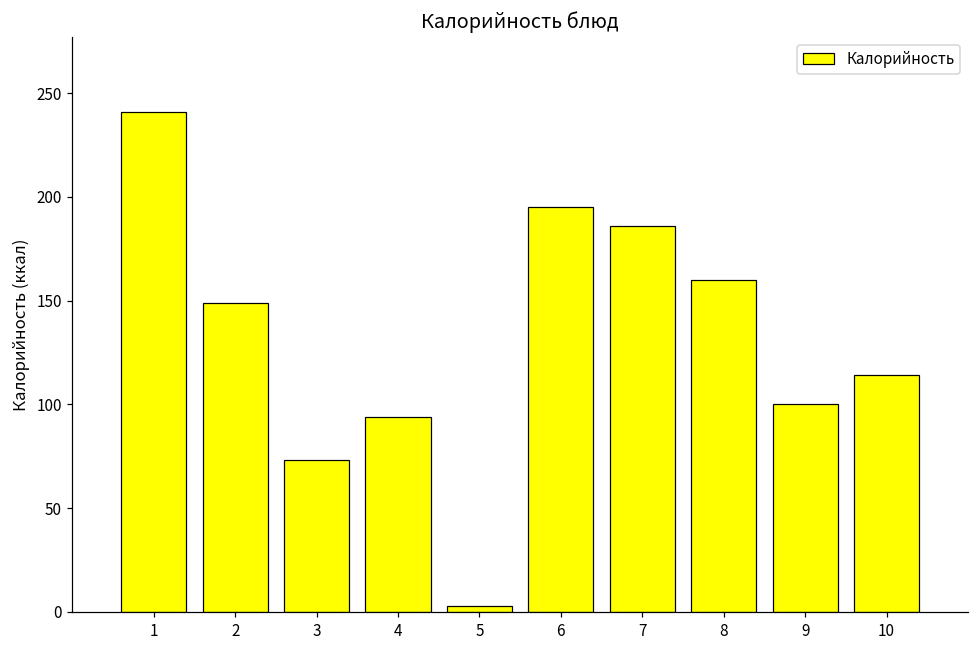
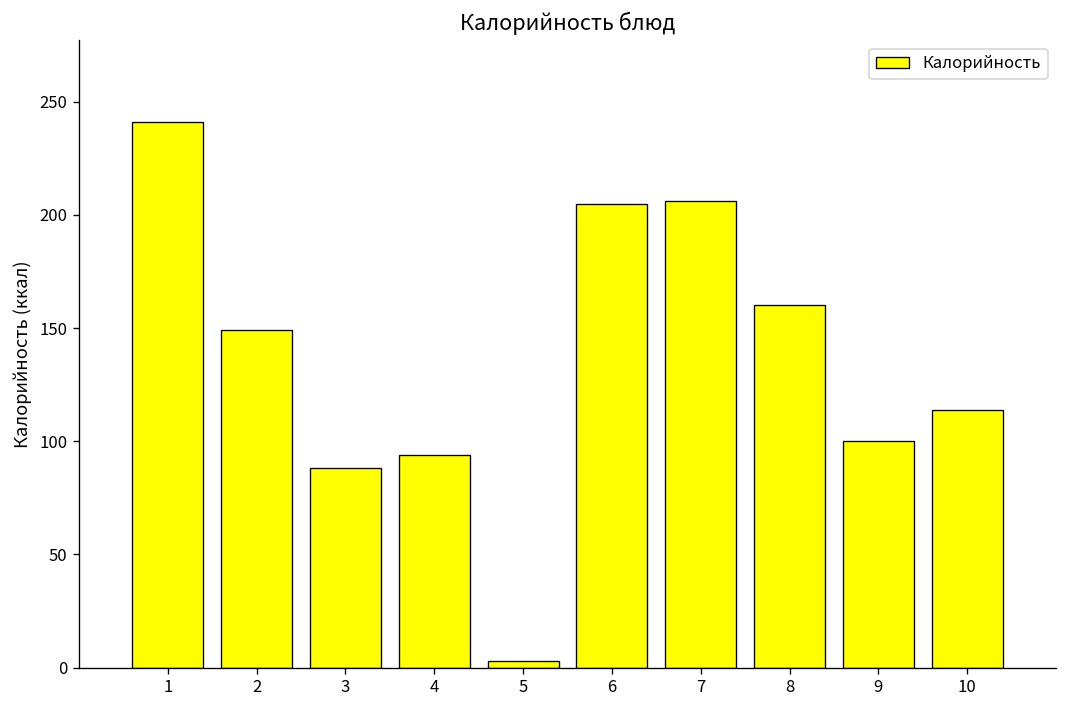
  {
    "1": 241,
    "2": 149,
-   "3": 73,
+   "3": 88,
    "4": 94,
    "5": 3,
-   "6": 195,
-   "7": 186,
+   "6": 205,
+   "7": 206,
    "8": 160,
    "9": 100,
    "10": 114
  }
